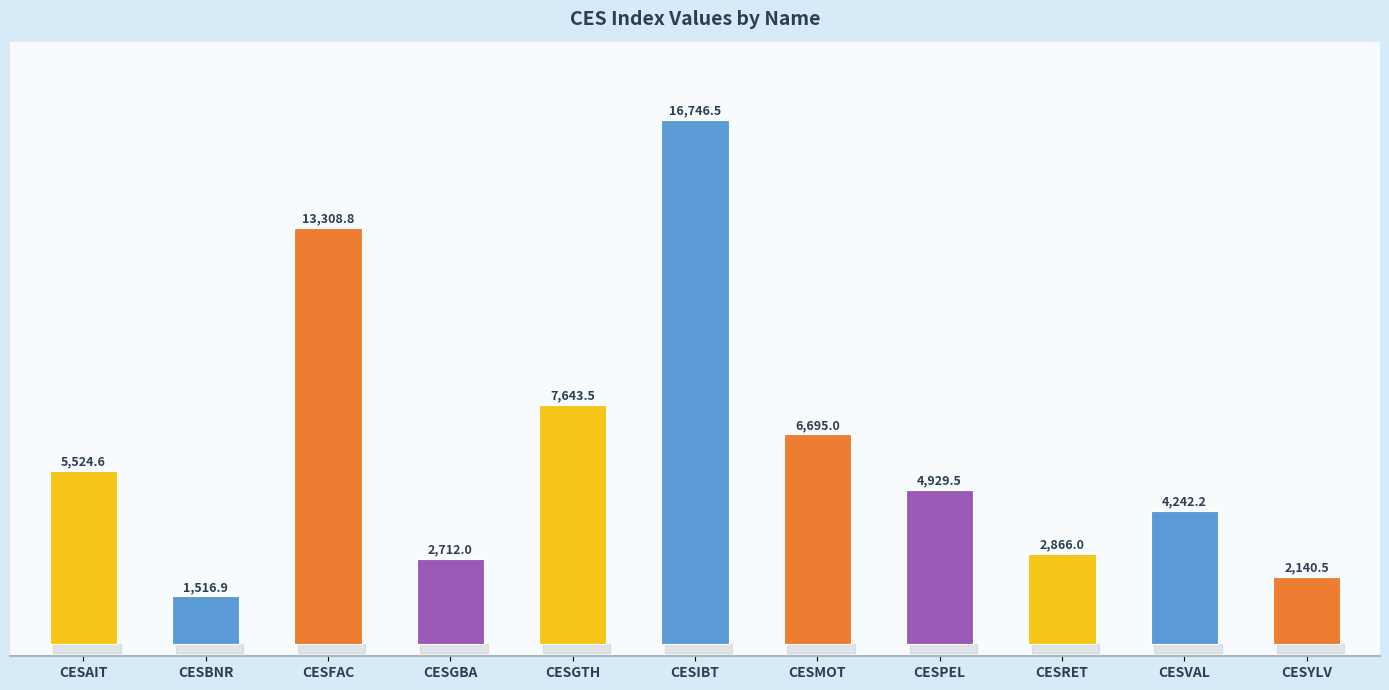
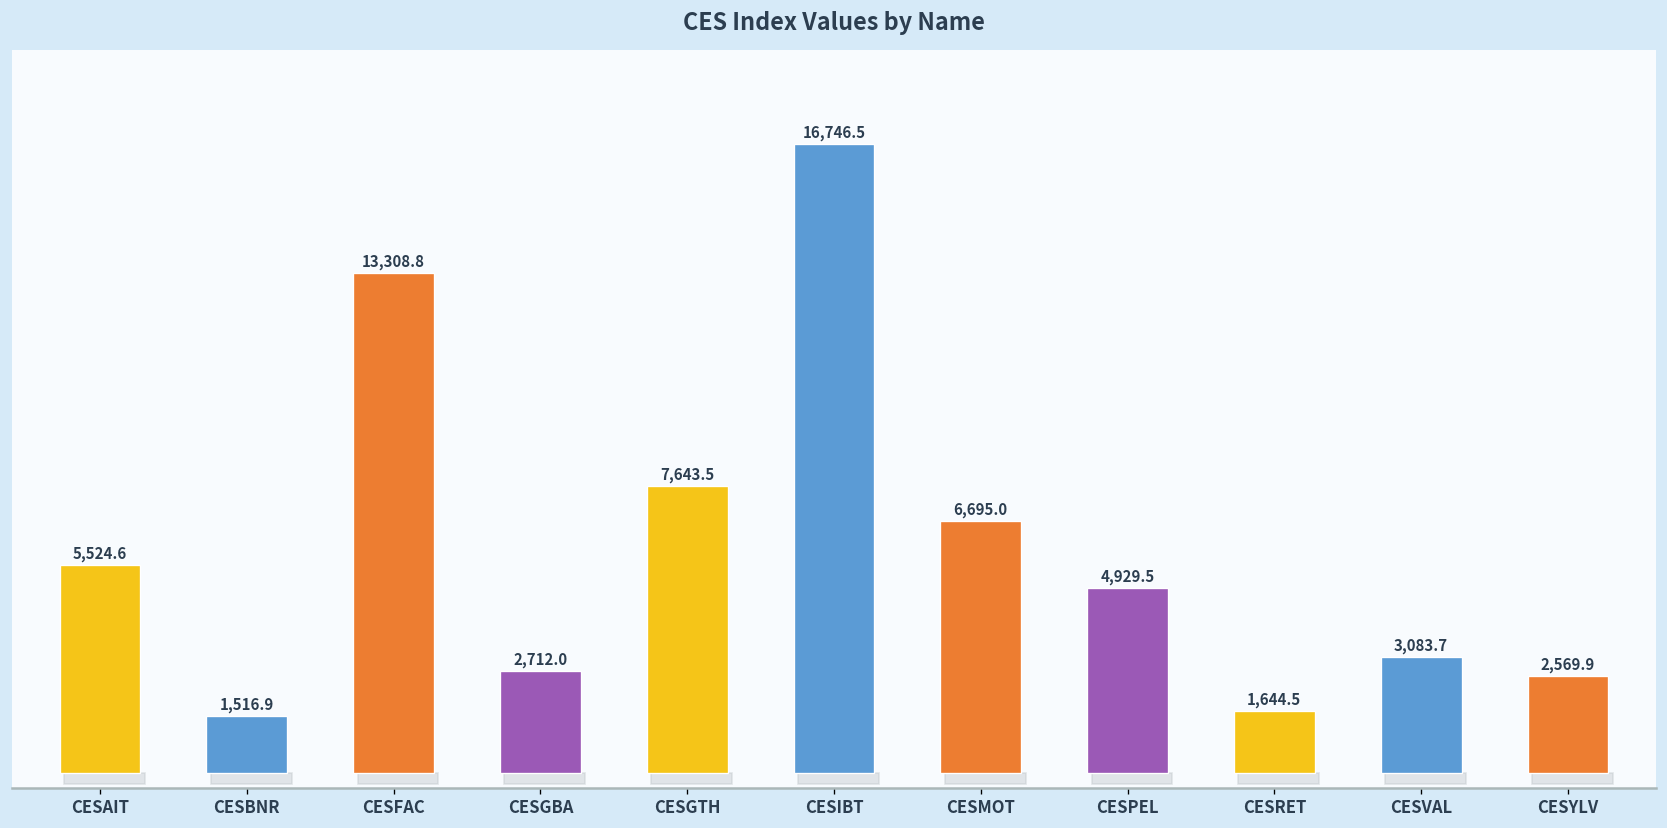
  {
    "CESAIT": "5,524.6",
    "CESBNR": "1,516.9",
    "CESFAC": "13,308.8",
    "CESGBA": "2,712.0",
    "CESGTH": "7,643.5",
    "CESIBT": "16,746.5",
    "CESMOT": "6,695.0",
    "CESPEL": "4,929.5",
-   "CESRET": "2,866.0",
-   "CESVAL": "4,242.2",
-   "CESYLV": "2,140.5"
+   "CESRET": "1,644.5",
+   "CESVAL": "3,083.7",
+   "CESYLV": "2,569.9"
  }
